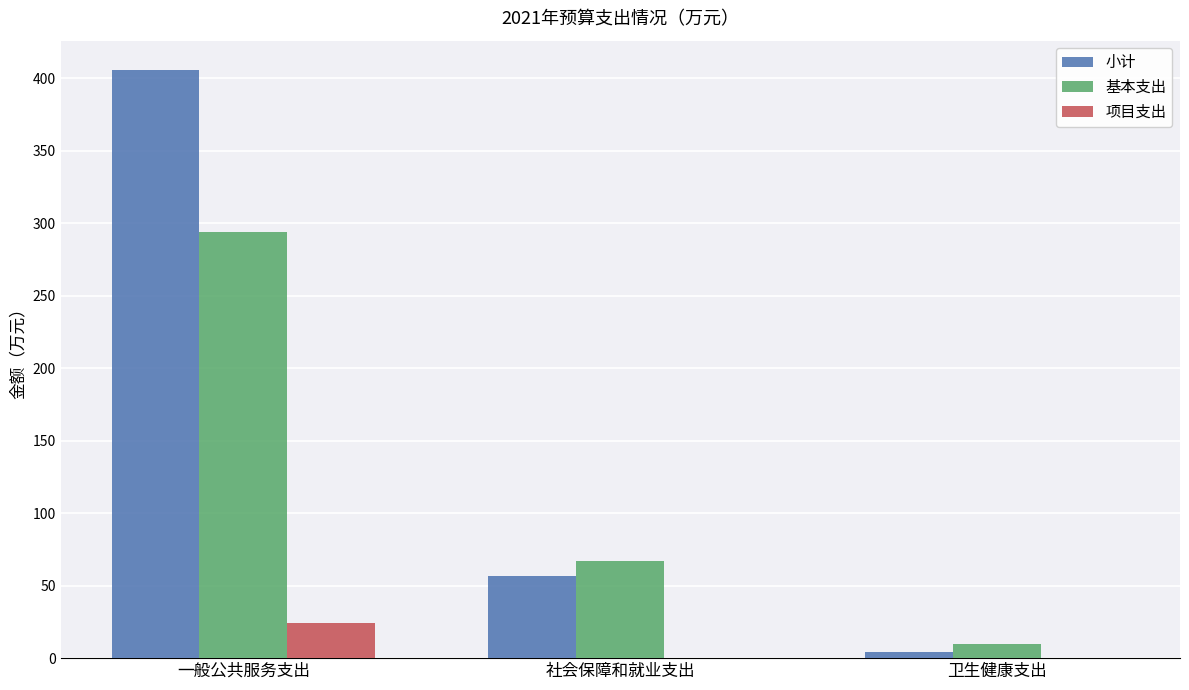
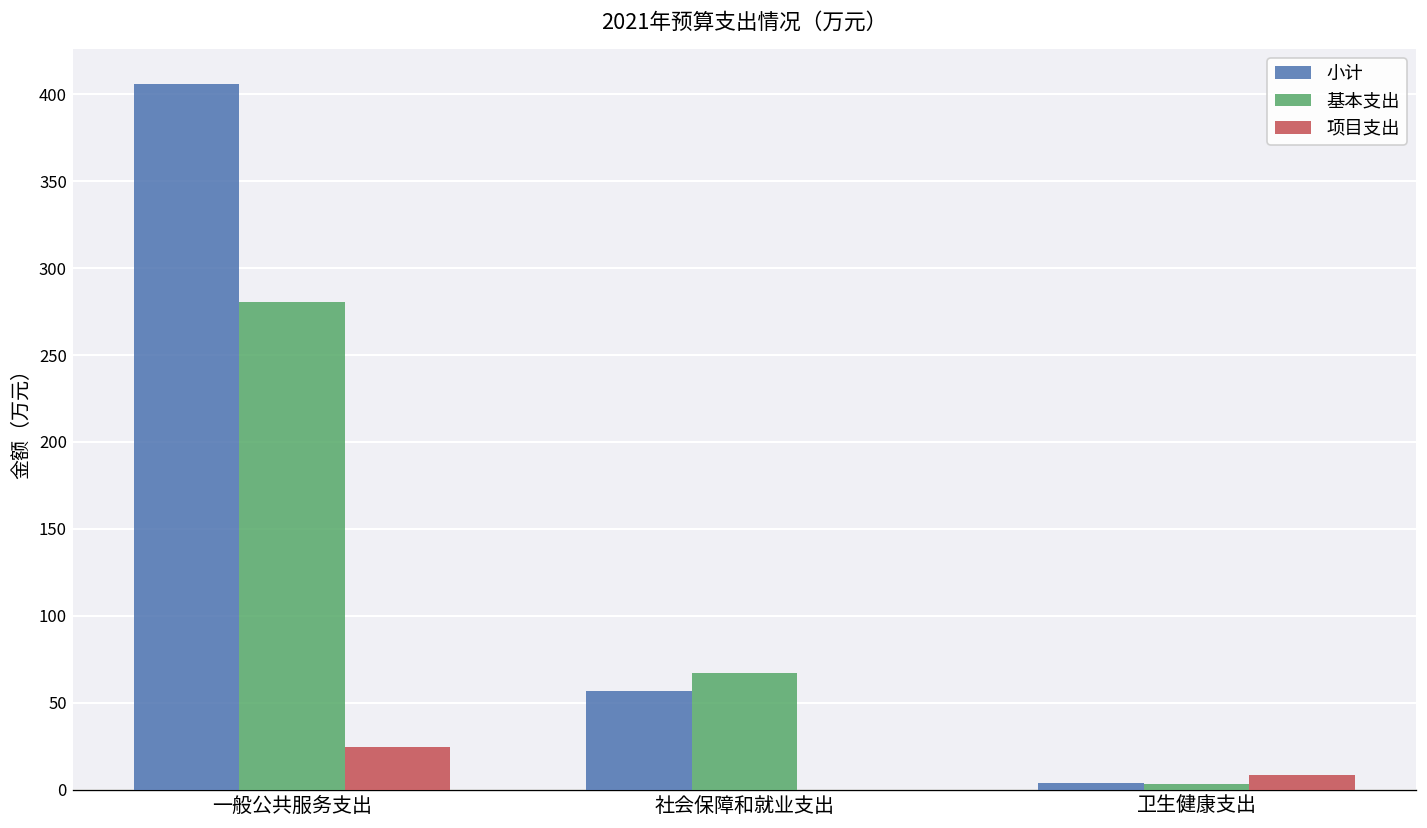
  {
    "小计": {
      "一般公共服务支出": 406,
      "社会保障和就业支出": 57,
      "卫生健康支出": 4
    },
    "基本支出": {
-     "一般公共服务支出": 294,
+     "一般公共服务支出": 280,
      "社会保障和就业支出": 67,
-     "卫生健康支出": 10
+     "卫生健康支出": 3
    },
    "项目支出": {
      "一般公共服务支出": 24,
      "社会保障和就业支出": 0,
-     "卫生健康支出": 0
+     "卫生健康支出": 8
    }
  }
